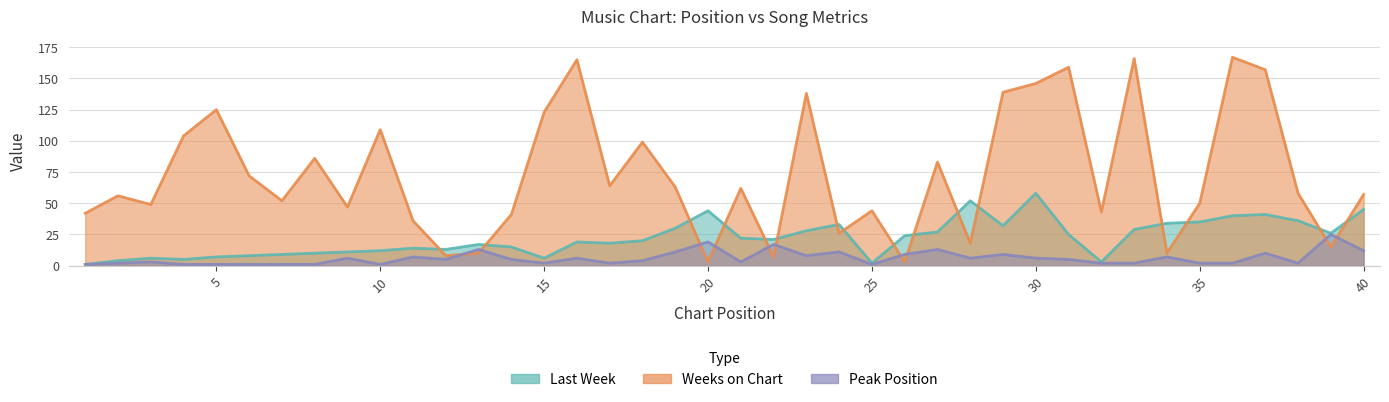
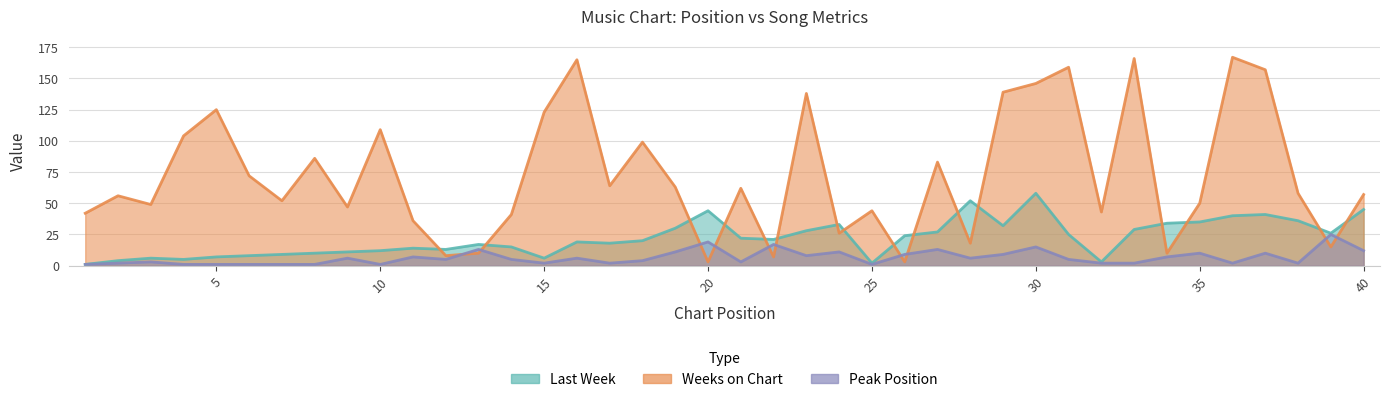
  {
    "Last Week": {
      "5": 7,
      "10": 12,
      "15": 6,
      "20": 44,
      "30": 58,
      "35": 35,
      "40": 45
    },
    "Weeks on Chart": {
      "5": 125,
      "10": 109,
      "15": 123,
      "20": 3,
      "25": 44,
      "30": 146,
      "35": 50,
      "40": 57
    },
    "Peak Position": {
      "5": 1,
      "10": 1,
      "15": 2,
      "20": 19,
-     "30": 6,
-     "35": 2,
+     "30": 15,
+     "35": 10,
      "40": 12
    }
  }
